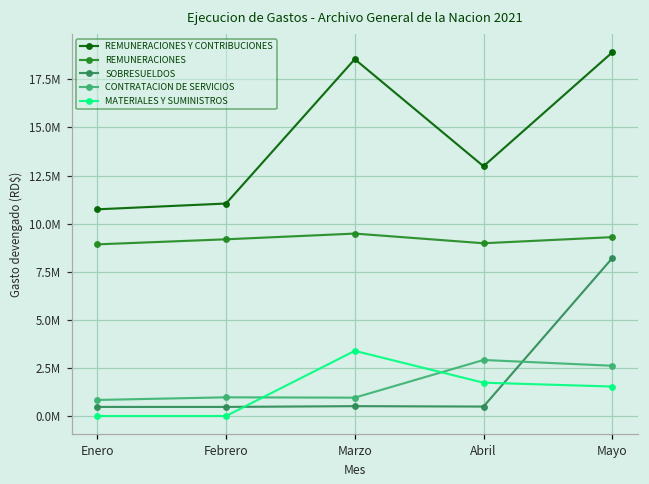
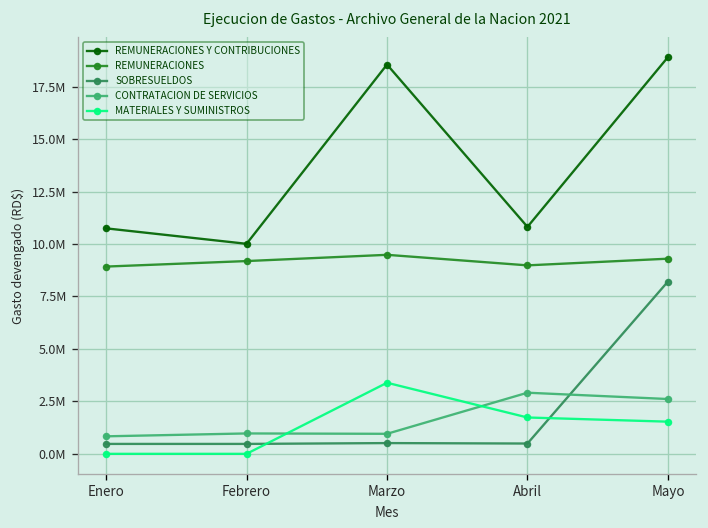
  {
    "REMUNERACIONES Y CONTRIBUCIONES": {
      "Enero": 10700000,
-     "Febrero": 11000000,
+     "Febrero": 10000000,
      "Marzo": 18600000,
-     "Abril": 13000000,
+     "Abril": 10800000,
      "Mayo": 18900000
    },
    "MATERIALES Y SUMINISTROS": {
      "Enero": 0,
      "Febrero": 0,
      "Marzo": 3400000,
      "Abril": 1700000,
      "Mayo": 1500000
    }
  }
